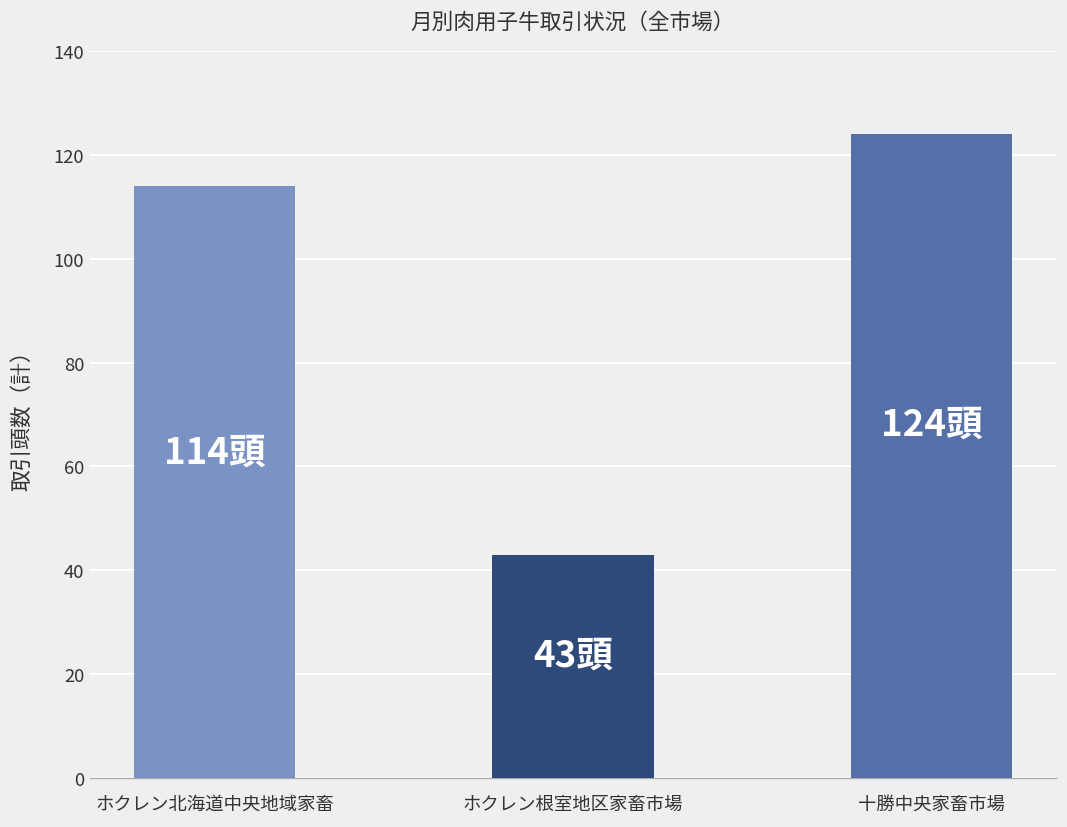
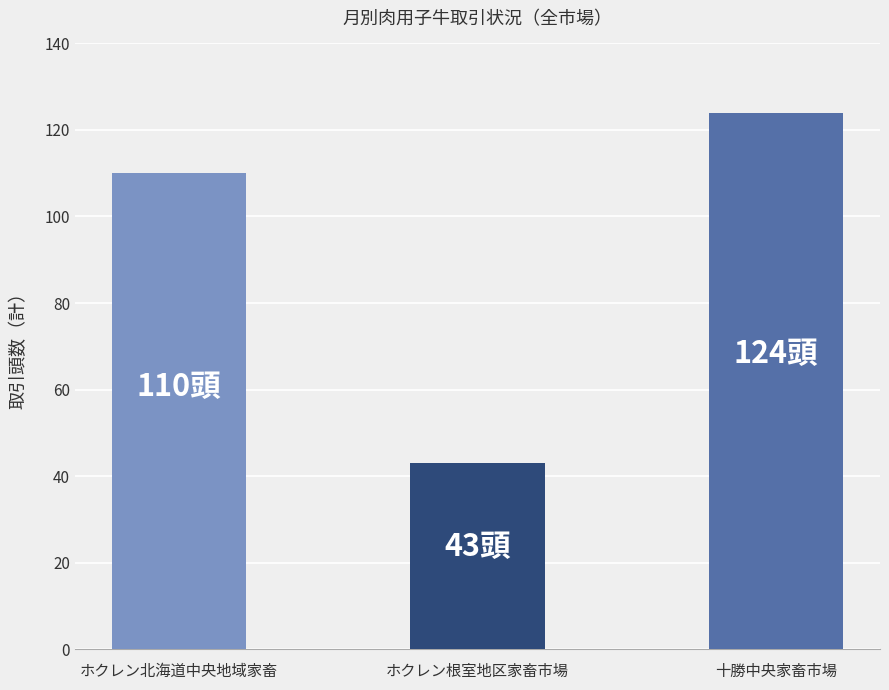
  {
-   "ホクレン北海道中央地域家畜": "114頭",
+   "ホクレン北海道中央地域家畜": "110頭",
    "ホクレン根室地区家畜市場": "43頭",
    "十勝中央家畜市場": "124頭"
  }
